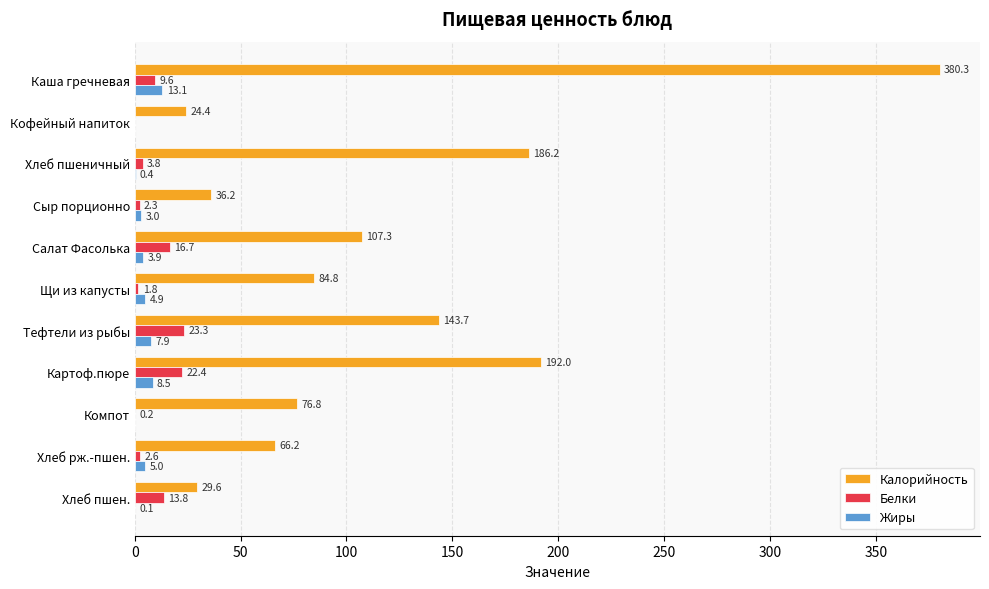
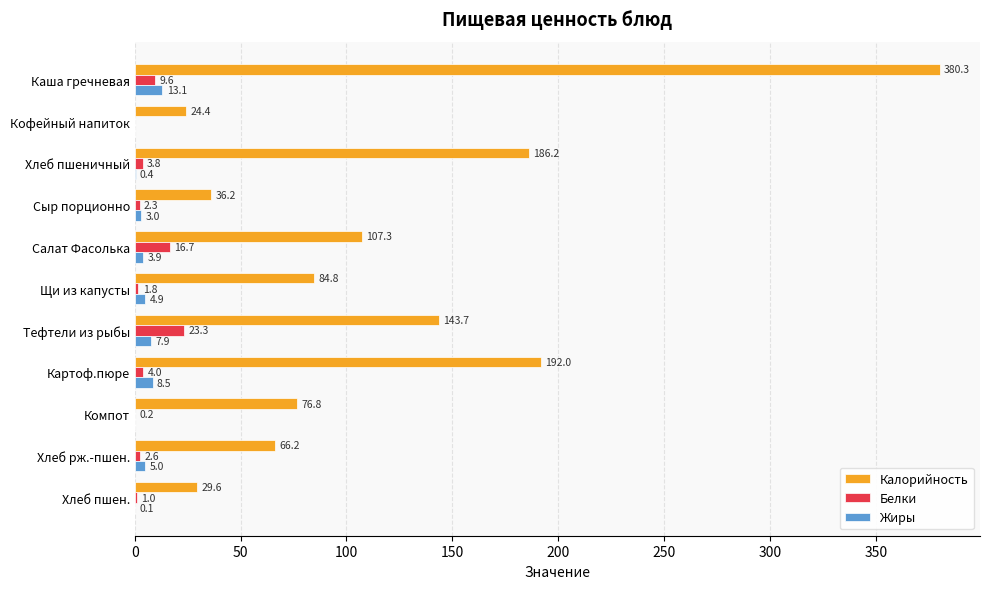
  {
    "Калорийность": {
      "Каша гречневая": 380.3,
      "Кофейный напиток": 24.4,
      "Хлеб пшеничный": 186.2,
      "Сыр порционно": 36.2,
      "Салат Фасолька": 107.3,
      "Щи из капусты": 84.8,
      "Тефтели из рыбы": 143.7,
      "Картоф.пюре": 192.0,
      "Компот": 76.8,
      "Хлеб рж.-пшен.": 66.2,
      "Хлеб пшен.": 29.6
    },
    "Белки": {
      "Каша гречневая": 9.6,
      "Хлеб пшеничный": 3.8,
      "Сыр порционно": 2.3,
      "Салат Фасолька": 16.7,
      "Щи из капусты": 1.8,
      "Тефтели из рыбы": 23.3,
-     "Картоф.пюре": 22.4,
+     "Картоф.пюре": 4.0,
      "Компот": 0.2,
      "Хлеб рж.-пшен.": 2.6,
-     "Хлеб пшен.": 13.8
+     "Хлеб пшен.": 1.0
    },
    "Жиры": {
      "Каша гречневая": 13.1,
      "Хлеб пшеничный": 0.4,
      "Сыр порционно": 3.0,
      "Салат Фасолька": 3.9,
      "Щи из капусты": 4.9,
      "Тефтели из рыбы": 7.9,
      "Картоф.пюре": 8.5,
      "Хлеб рж.-пшен.": 5.0,
      "Хлеб пшен.": 0.1
    }
  }
